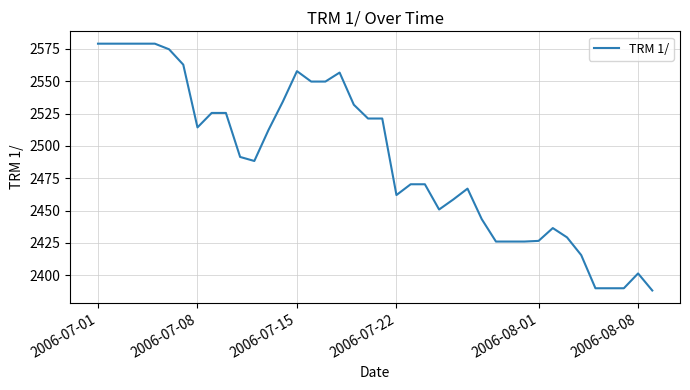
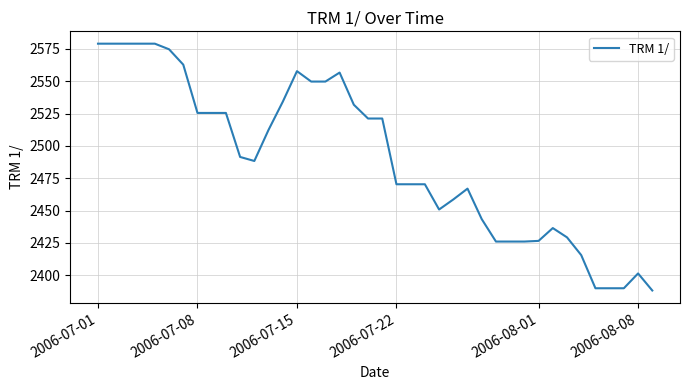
  {
    "2006-07-01": 2579,
-   "2006-07-08": 2514,
+   "2006-07-08": 2526,
    "2006-07-15": 2558,
-   "2006-07-22": 2462,
+   "2006-07-22": 2470,
    "2006-08-01": 2427,
    "2006-08-08": 2401
  }
